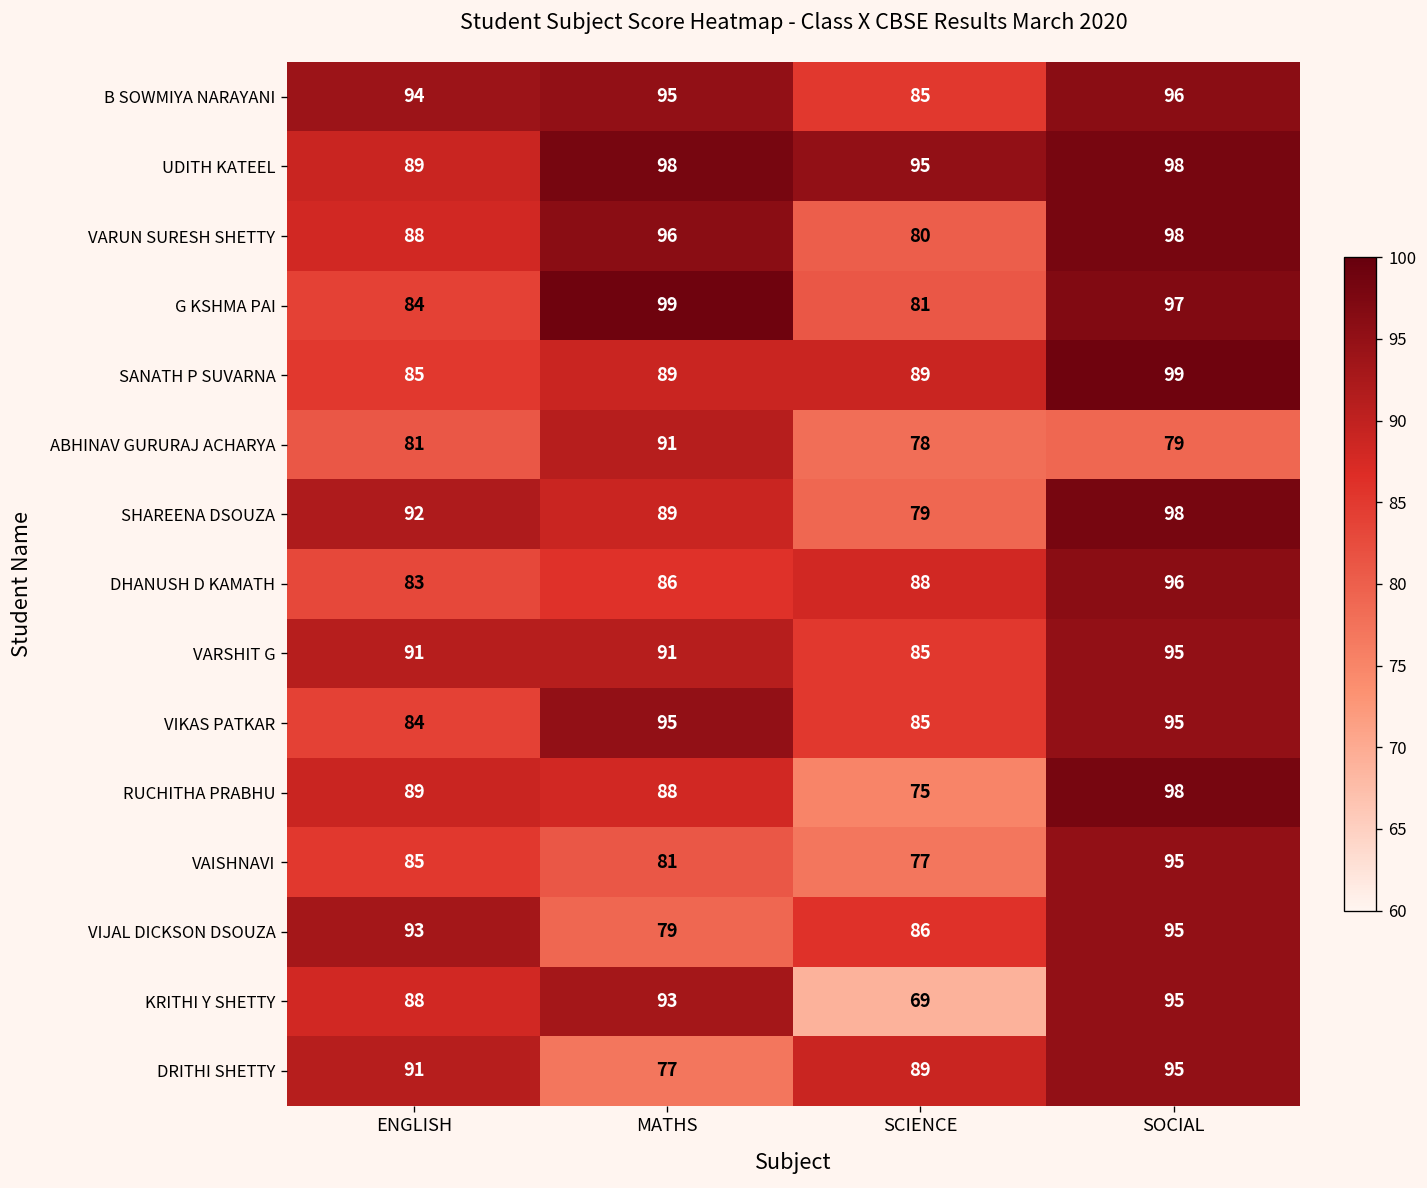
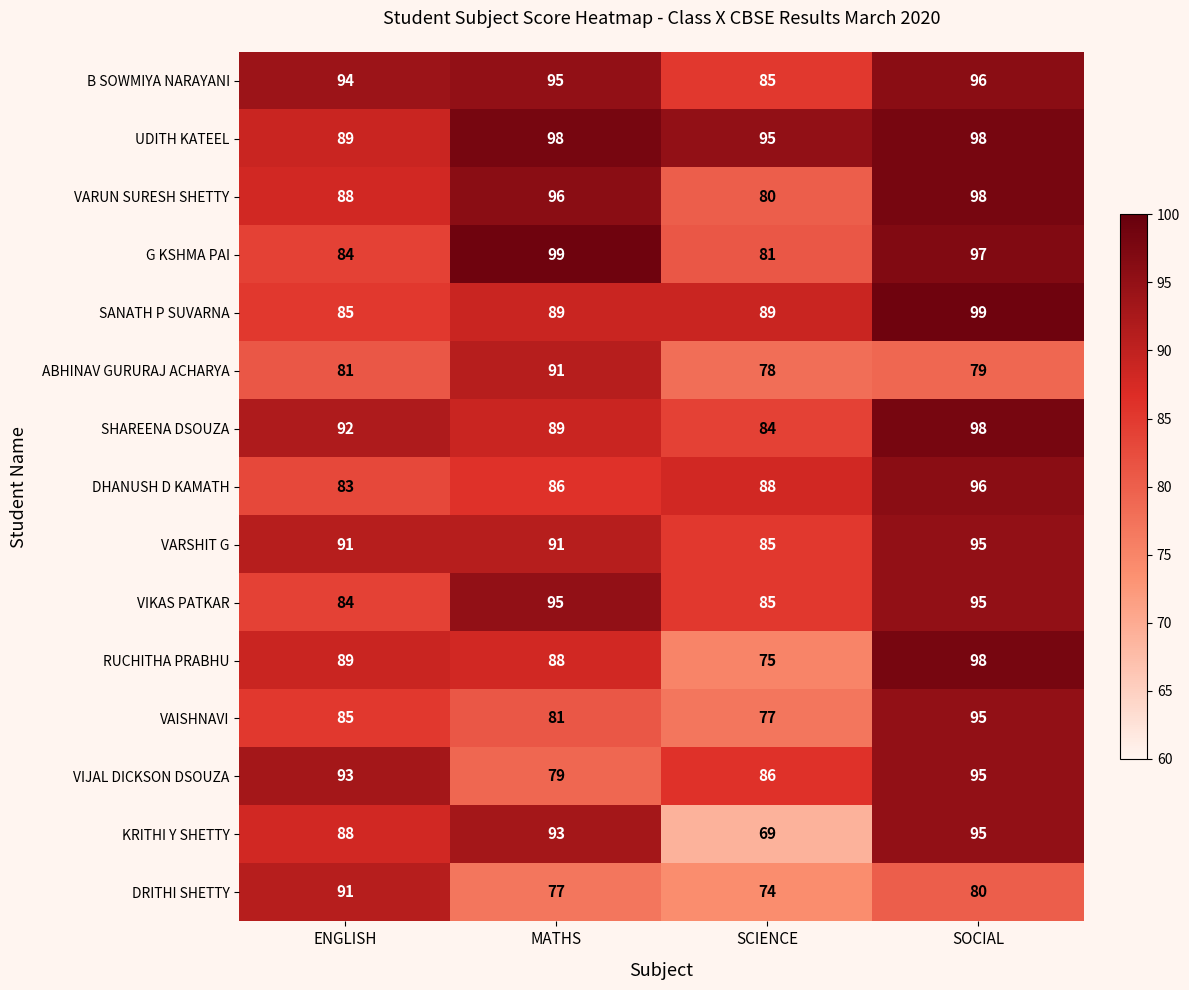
  {
    "B SOWMIYA NARAYANI": {
      "ENGLISH": 94,
      "MATHS": 95,
      "SCIENCE": 85,
      "SOCIAL": 96
    },
    "UDITH KATEEL": {
      "ENGLISH": 89,
      "MATHS": 98,
      "SCIENCE": 95,
      "SOCIAL": 98
    },
    "VARUN SURESH SHETTY": {
      "ENGLISH": 88,
      "MATHS": 96,
      "SCIENCE": 80,
      "SOCIAL": 98
    },
    "G KSHMA PAI": {
      "ENGLISH": 84,
      "MATHS": 99,
      "SCIENCE": 81,
      "SOCIAL": 97
    },
    "SANATH P SUVARNA": {
      "ENGLISH": 85,
      "MATHS": 89,
      "SCIENCE": 89,
      "SOCIAL": 99
    },
    "ABHINAV GURURAJ ACHARYA": {
      "ENGLISH": 81,
      "MATHS": 91,
      "SCIENCE": 78,
      "SOCIAL": 79
    },
    "SHAREENA DSOUZA": {
      "ENGLISH": 92,
      "MATHS": 89,
-     "SCIENCE": 79,
+     "SCIENCE": 84,
      "SOCIAL": 98
    },
    "DHANUSH D KAMATH": {
      "ENGLISH": 83,
      "MATHS": 86,
      "SCIENCE": 88,
      "SOCIAL": 96
    },
    "VARSHIT G": {
      "ENGLISH": 91,
      "MATHS": 91,
      "SCIENCE": 85,
      "SOCIAL": 95
    },
    "VIKAS PATKAR": {
      "ENGLISH": 84,
      "MATHS": 95,
      "SCIENCE": 85,
      "SOCIAL": 95
    },
    "RUCHITHA PRABHU": {
      "ENGLISH": 89,
      "MATHS": 88,
      "SCIENCE": 75,
      "SOCIAL": 98
    },
    "VAISHNAVI": {
      "ENGLISH": 85,
      "MATHS": 81,
      "SCIENCE": 77,
      "SOCIAL": 95
    },
    "VIJAL DICKSON DSOUZA": {
      "ENGLISH": 93,
      "MATHS": 79,
      "SCIENCE": 86,
      "SOCIAL": 95
    },
    "KRITHI Y SHETTY": {
      "ENGLISH": 88,
      "MATHS": 93,
      "SCIENCE": 69,
      "SOCIAL": 95
    },
    "DRITHI SHETTY": {
      "ENGLISH": 91,
      "MATHS": 77,
-     "SCIENCE": 89,
-     "SOCIAL": 95
+     "SCIENCE": 74,
+     "SOCIAL": 80
    }
  }
